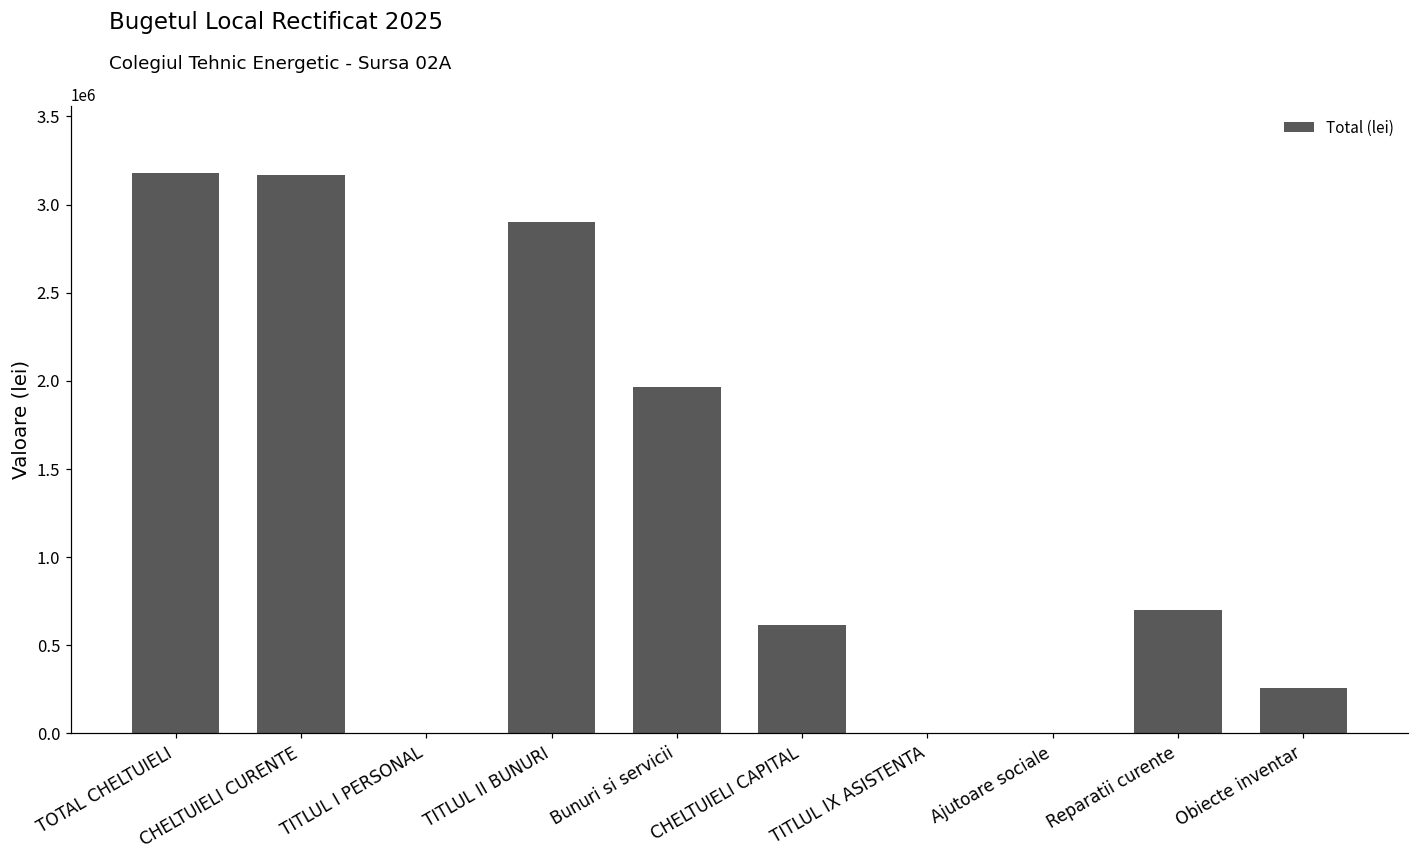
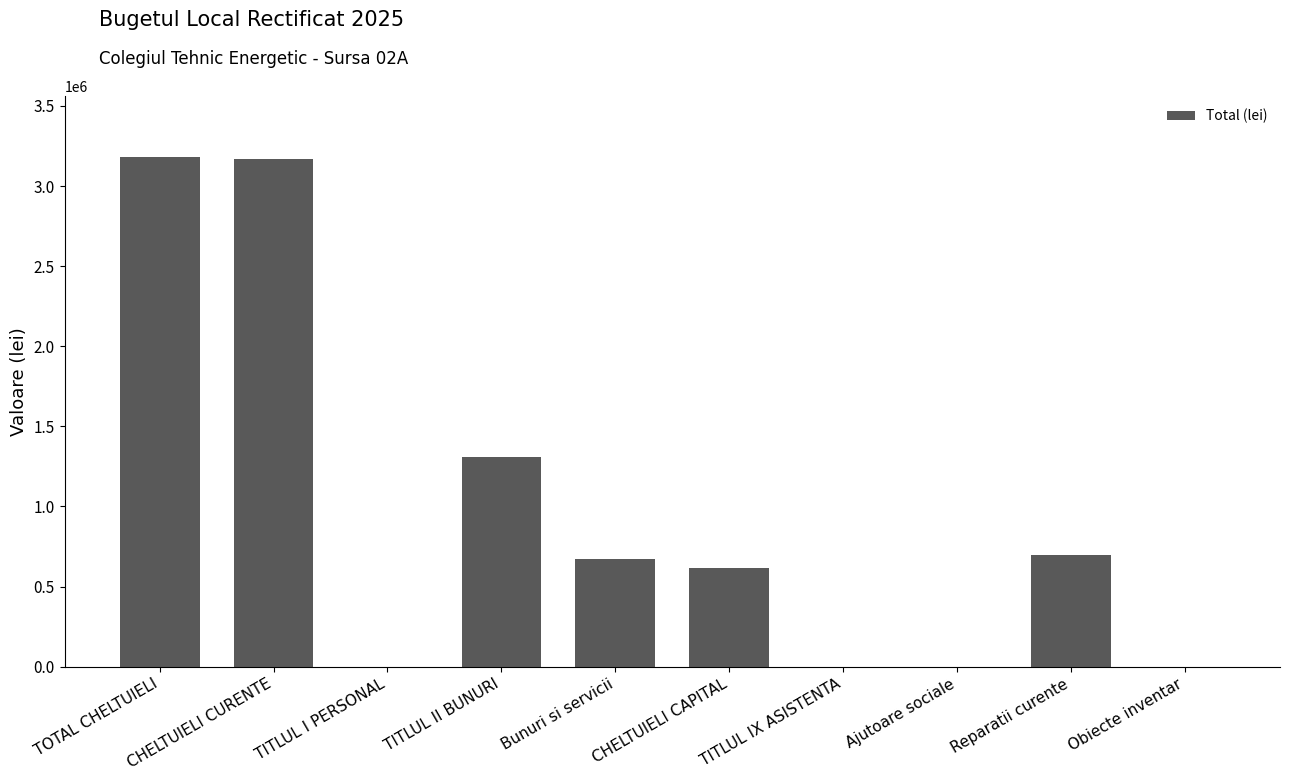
  {
    "TOTAL CHELTUIELI": 3180000,
    "CHELTUIELI CURENTE": 3170000,
-   "TITLUL II BUNURI": 2900000,
-   "Bunuri si servicii": 1970000,
+   "TITLUL II BUNURI": 1310000,
+   "Bunuri si servicii": 670000,
    "CHELTUIELI CAPITAL": 620000,
    "Reparatii curente": 700000,
-   "Obiecte inventar": 250000
+   "Obiecte inventar": 0
  }
